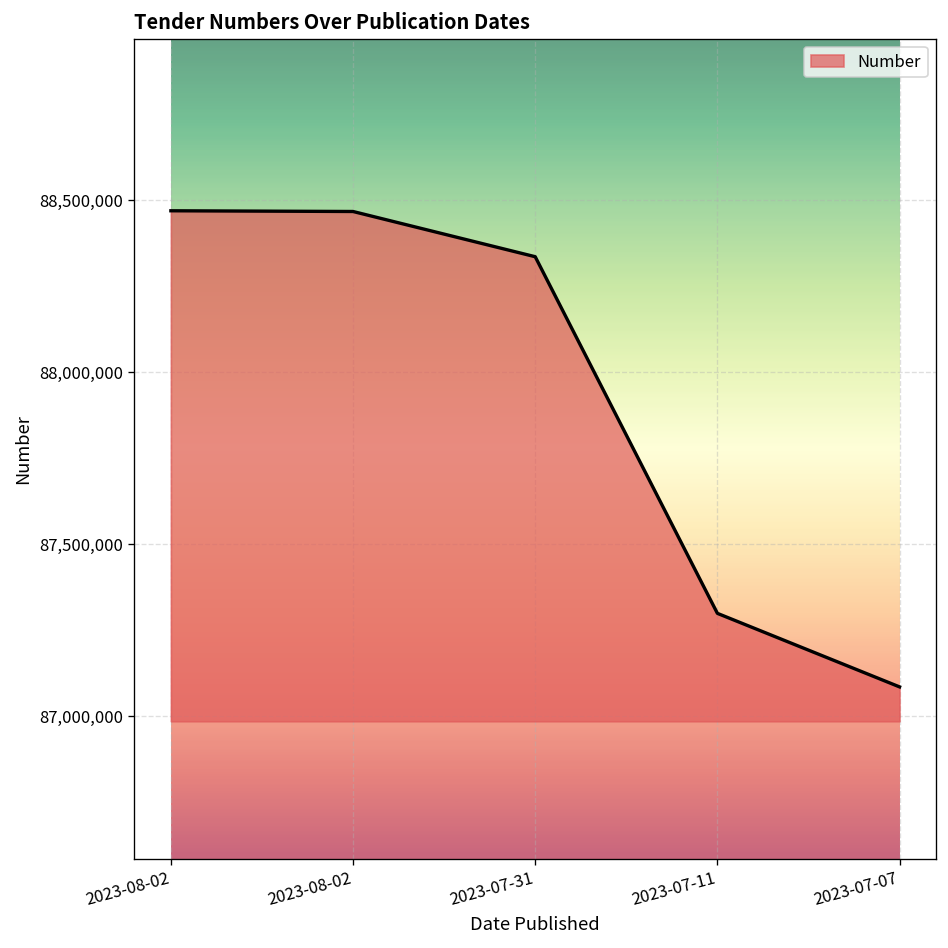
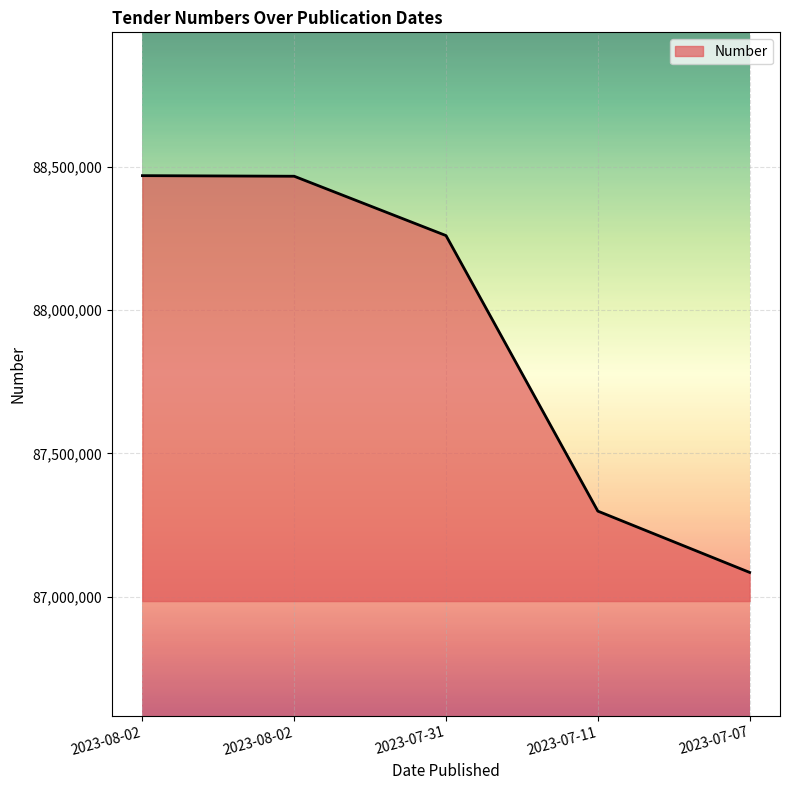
  {
-   "2023-07-31": "88,340,000",
+   "2023-07-31": "88,260,000",
    "2023-07-11": "87,300,000",
    "2023-07-07": "87,080,000"
  }
